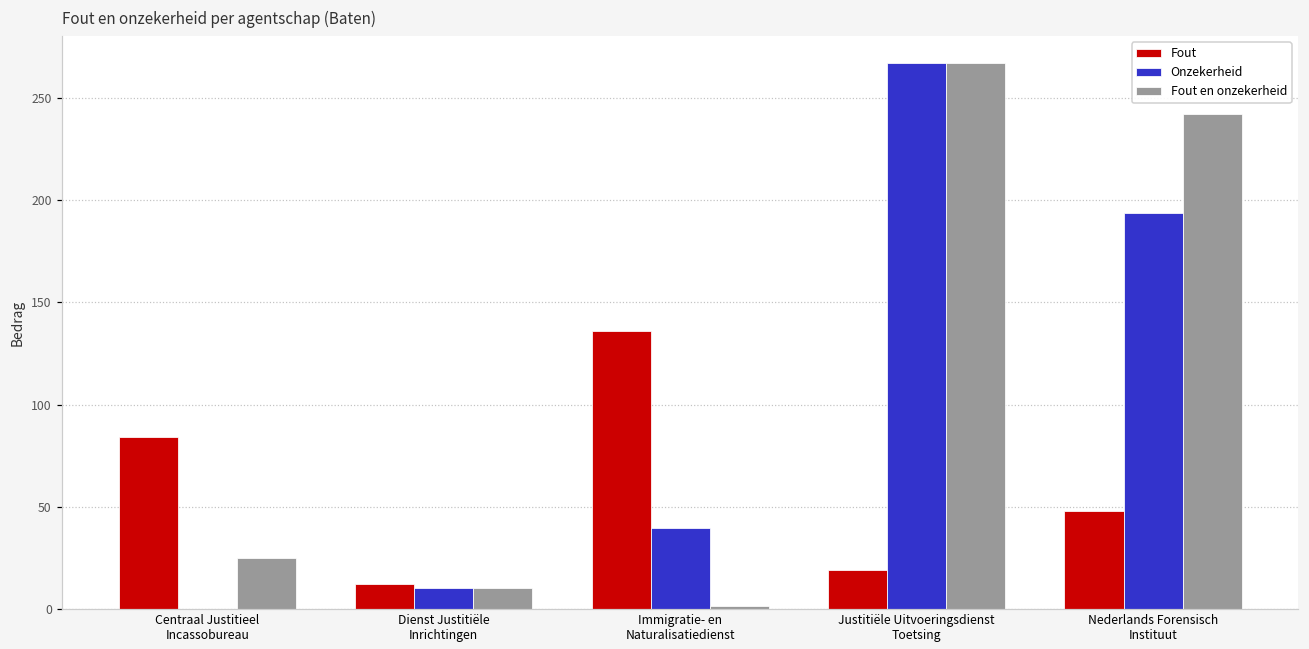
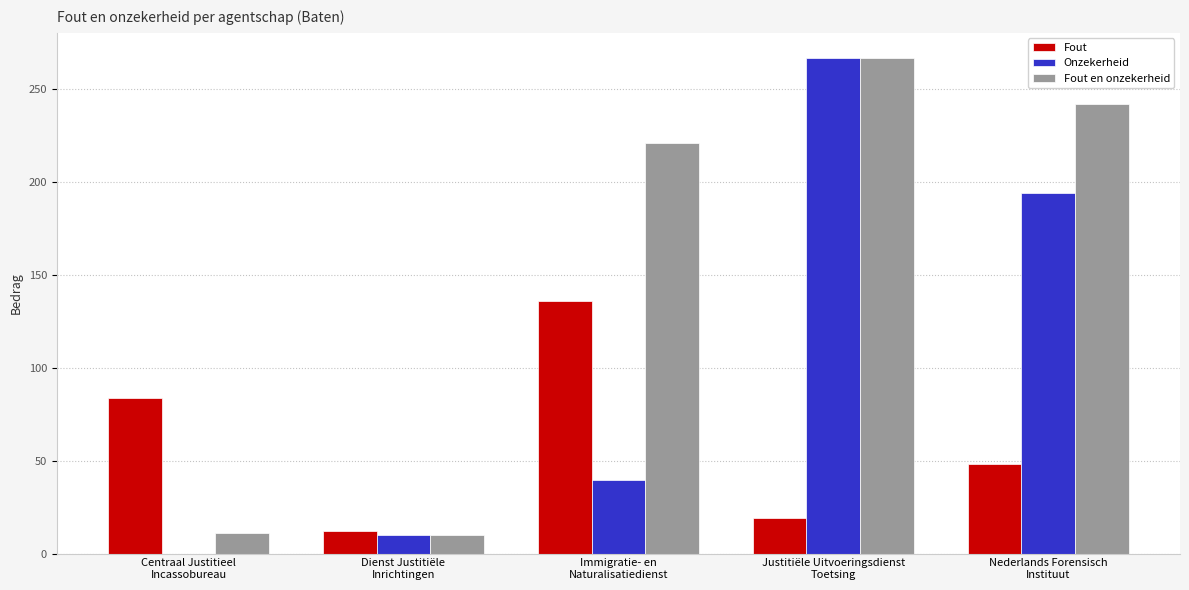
  {
    "Fout": {
      "Centraal Justitieel Incassobureau": 84,
      "Dienst Justitiële Inrichtingen": 12,
      "Immigratie- en Naturalisatiedienst": 136,
      "Justitiële Uitvoeringsdienst Toetsing": 19,
      "Nederlands Forensisch Instituut": 48
    },
    "Onzekerheid": {
      "Centraal Justitieel Incassobureau": 0,
      "Dienst Justitiële Inrichtingen": 10,
      "Immigratie- en Naturalisatiedienst": 39,
      "Justitiële Uitvoeringsdienst Toetsing": 267,
      "Nederlands Forensisch Instituut": 194
    },
    "Fout en onzekerheid": {
-     "Centraal Justitieel Incassobureau": 25,
+     "Centraal Justitieel Incassobureau": 11,
      "Dienst Justitiële Inrichtingen": 10,
-     "Immigratie- en Naturalisatiedienst": 1,
+     "Immigratie- en Naturalisatiedienst": 221,
      "Justitiële Uitvoeringsdienst Toetsing": 267,
      "Nederlands Forensisch Instituut": 242
    }
  }
